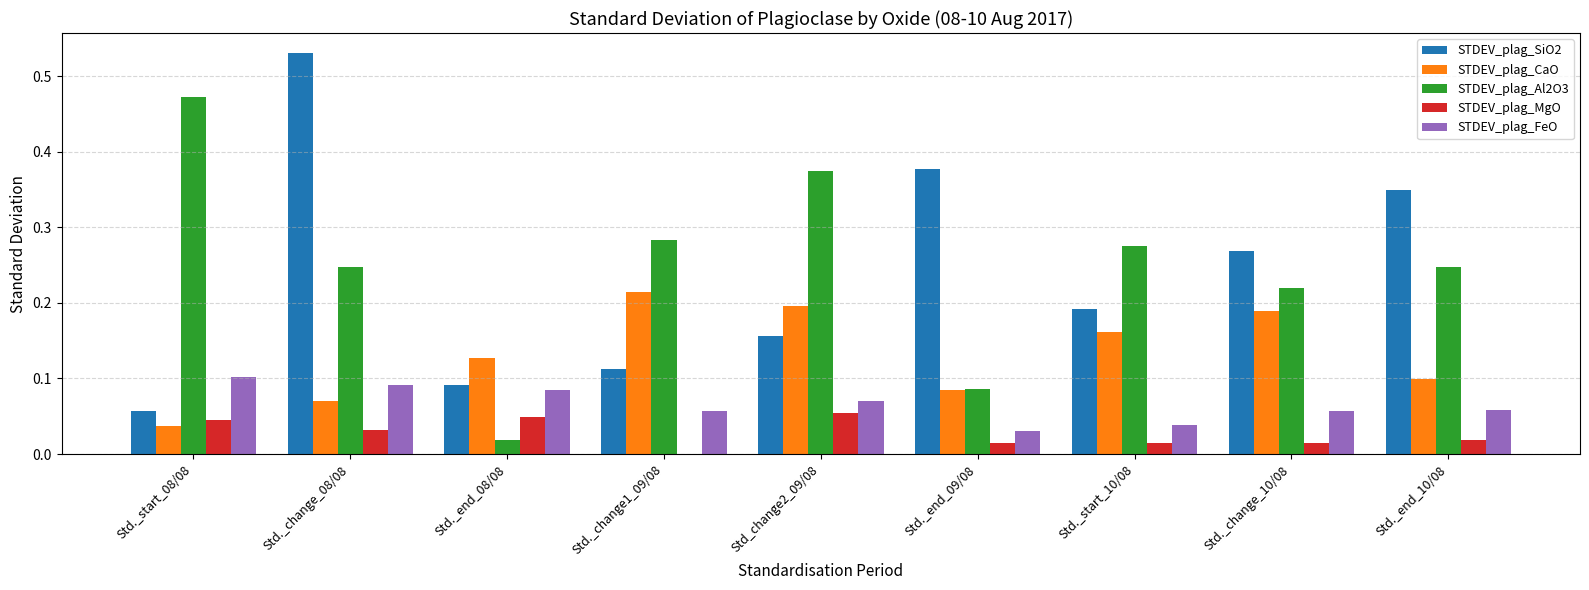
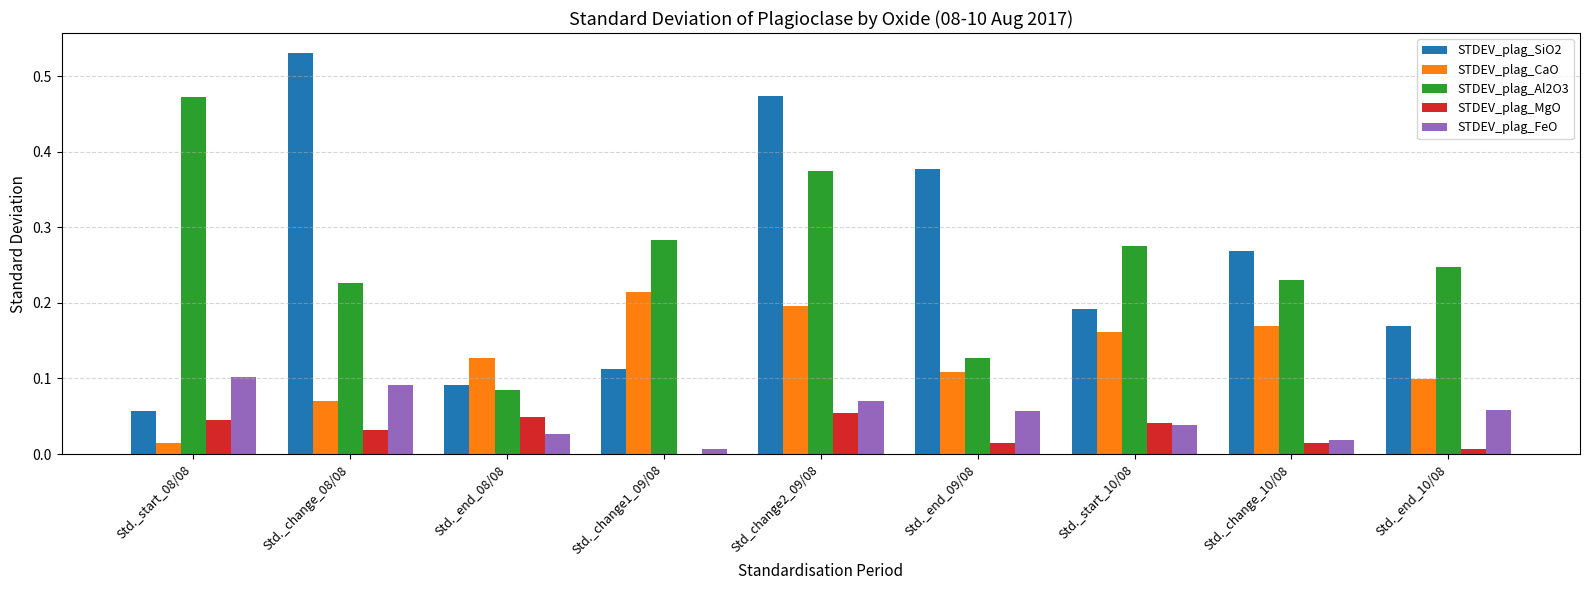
  {
    "STDEV_plag_SiO2": {
      "Std._start_08/08": 0.06,
      "Std._change_08/08": 0.53,
      "Std._end_08/08": 0.09,
      "Std._change1_09/08": 0.11,
-     "Std_change2_09/08": 0.16,
+     "Std_change2_09/08": 0.47,
      "Std._end_09/08": 0.38,
      "Std._start_10/08": 0.19,
      "Std._change_10/08": 0.27,
-     "Std._end_10/08": 0.35
+     "Std._end_10/08": 0.17
    },
    "STDEV_plag_CaO": {
-     "Std._start_08/08": 0.04,
+     "Std._start_08/08": 0.01,
      "Std._change_08/08": 0.07,
      "Std._end_08/08": 0.13,
      "Std._change1_09/08": 0.21,
      "Std_change2_09/08": 0.20,
-     "Std._end_09/08": 0.08,
+     "Std._end_09/08": 0.11,
      "Std._start_10/08": 0.16,
-     "Std._change_10/08": 0.19,
+     "Std._change_10/08": 0.17,
      "Std._end_10/08": 0.10
    },
    "STDEV_plag_Al2O3": {
      "Std._start_08/08": 0.47,
-     "Std._change_08/08": 0.25,
-     "Std._end_08/08": 0.02,
+     "Std._change_08/08": 0.23,
+     "Std._end_08/08": 0.08,
      "Std._change1_09/08": 0.28,
      "Std_change2_09/08": 0.37,
-     "Std._end_09/08": 0.09,
+     "Std._end_09/08": 0.13,
      "Std._start_10/08": 0.28,
-     "Std._change_10/08": 0.22,
+     "Std._change_10/08": 0.23,
      "Std._end_10/08": 0.25
    },
    "STDEV_plag_MgO": {
      "Std._start_08/08": 0.05,
      "Std._change_08/08": 0.03,
      "Std._end_08/08": 0.05,
      "Std._change1_09/08": 0.00,
      "Std_change2_09/08": 0.05,
      "Std._end_09/08": 0.01,
-     "Std._start_10/08": 0.01,
+     "Std._start_10/08": 0.04,
      "Std._change_10/08": 0.01,
-     "Std._end_10/08": 0.02
+     "Std._end_10/08": 0.01
    },
    "STDEV_plag_FeO": {
      "Std._start_08/08": 0.10,
      "Std._change_08/08": 0.09,
-     "Std._end_08/08": 0.08,
-     "Std._change1_09/08": 0.06,
+     "Std._end_08/08": 0.03,
+     "Std._change1_09/08": 0.01,
      "Std_change2_09/08": 0.07,
-     "Std._end_09/08": 0.03,
+     "Std._end_09/08": 0.06,
      "Std._start_10/08": 0.04,
-     "Std._change_10/08": 0.06,
+     "Std._change_10/08": 0.02,
      "Std._end_10/08": 0.06
    }
  }
